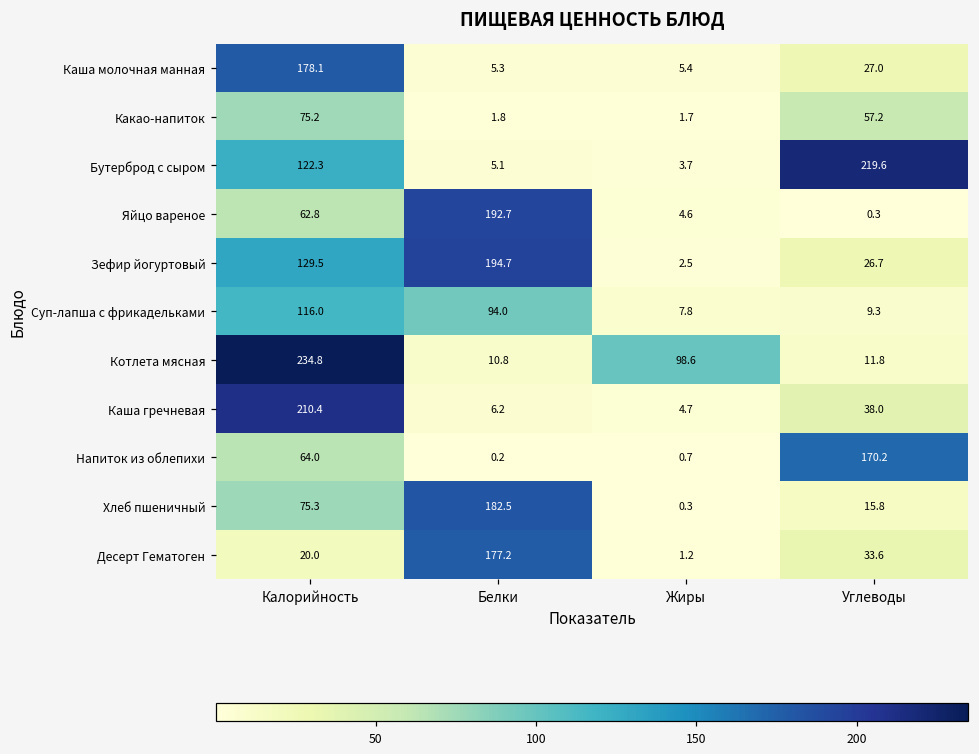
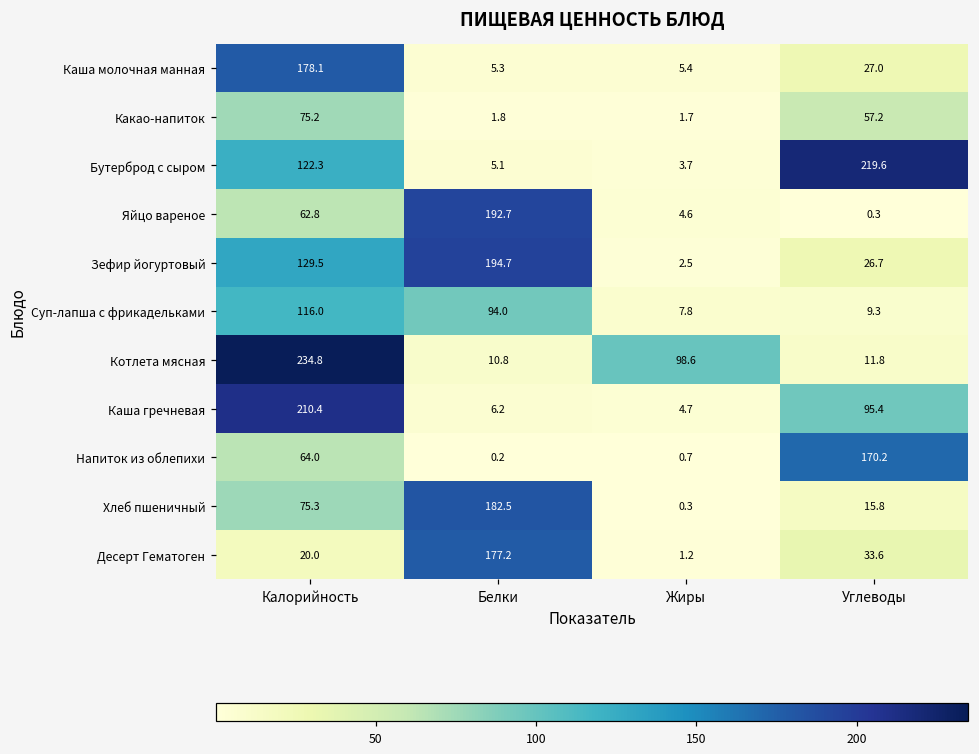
  {
    "Каша молочная манная": {
      "Калорийность": 178.1,
      "Белки": 5.3,
      "Жиры": 5.4,
      "Углеводы": 27.0
    },
    "Какао-напиток": {
      "Калорийность": 75.2,
      "Белки": 1.8,
      "Жиры": 1.7,
      "Углеводы": 57.2
    },
    "Бутерброд с сыром": {
      "Калорийность": 122.3,
      "Белки": 5.1,
      "Жиры": 3.7,
      "Углеводы": 219.6
    },
    "Яйцо вареное": {
      "Калорийность": 62.8,
      "Белки": 192.7,
      "Жиры": 4.6,
      "Углеводы": 0.3
    },
    "Зефир йогуртовый": {
      "Калорийность": 129.5,
      "Белки": 194.7,
      "Жиры": 2.5,
      "Углеводы": 26.7
    },
    "Суп-лапша с фрикадельками": {
      "Калорийность": 116.0,
      "Белки": 94.0,
      "Жиры": 7.8,
      "Углеводы": 9.3
    },
    "Котлета мясная": {
      "Калорийность": 234.8,
      "Белки": 10.8,
      "Жиры": 98.6,
      "Углеводы": 11.8
    },
    "Каша гречневая": {
      "Калорийность": 210.4,
      "Белки": 6.2,
      "Жиры": 4.7,
-     "Углеводы": 38.0
+     "Углеводы": 95.4
    },
    "Напиток из облепихи": {
      "Калорийность": 64.0,
      "Белки": 0.2,
      "Жиры": 0.7,
      "Углеводы": 170.2
    },
    "Хлеб пшеничный": {
      "Калорийность": 75.3,
      "Белки": 182.5,
      "Жиры": 0.3,
      "Углеводы": 15.8
    },
    "Десерт Гематоген": {
      "Калорийность": 20.0,
      "Белки": 177.2,
      "Жиры": 1.2,
      "Углеводы": 33.6
    }
  }
